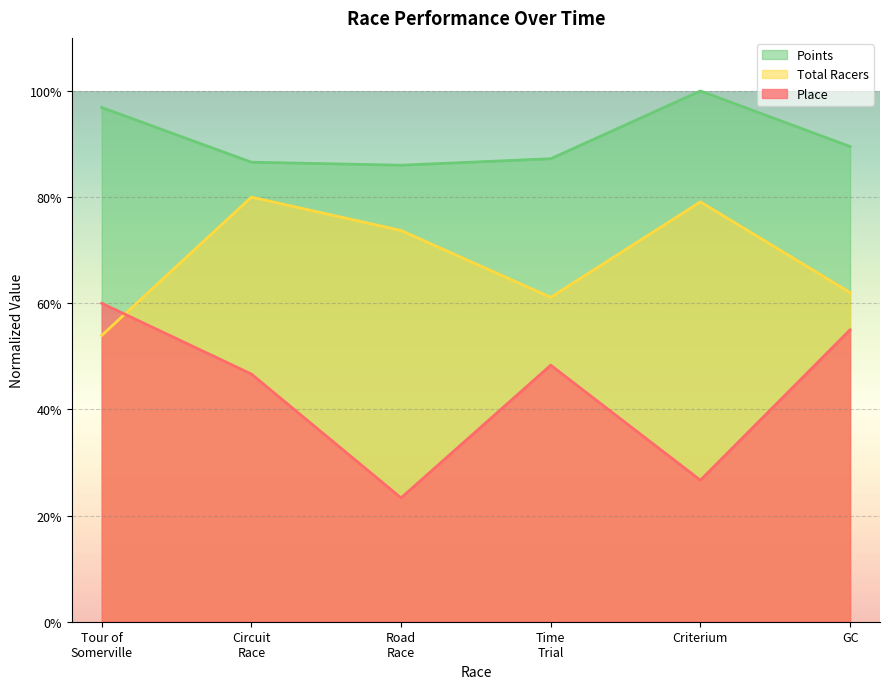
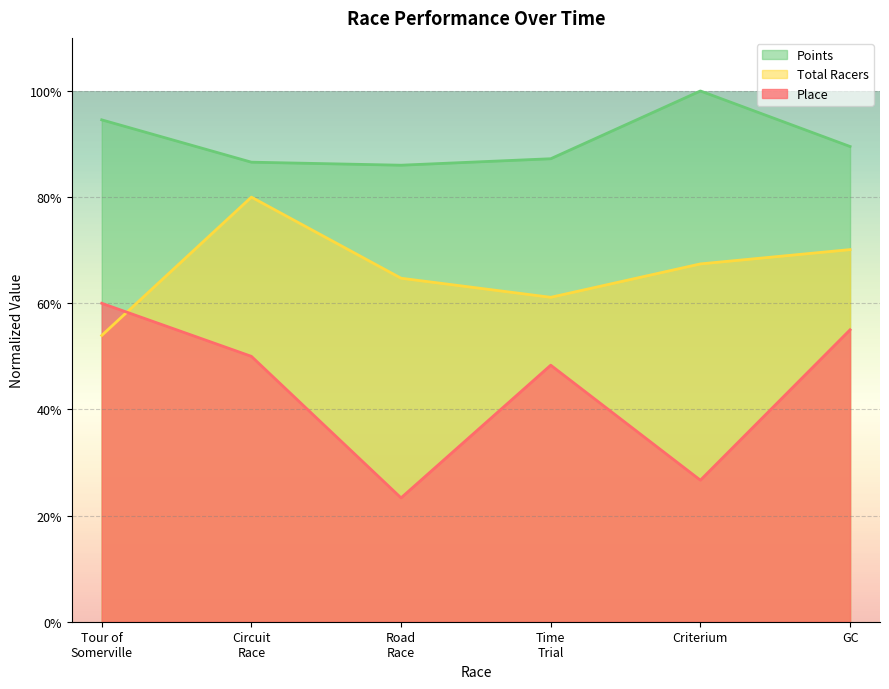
  {
    "Points": {
-     "Tour of Somerville": "97%",
+     "Tour of Somerville": "95%",
      "Circuit Race": "87%",
      "Road Race": "86%",
      "Time Trial": "87%",
      "Criterium": "100%",
      "GC": "90%"
    },
    "Total Racers": {
      "Tour of Somerville": "54%",
      "Circuit Race": "80%",
-     "Road Race": "74%",
+     "Road Race": "65%",
      "Time Trial": "61%",
-     "Criterium": "79%",
-     "GC": "62%"
+     "Criterium": "67%",
+     "GC": "70%"
    },
    "Place": {
      "Tour of Somerville": "60%",
-     "Circuit Race": "47%",
+     "Circuit Race": "50%",
      "Road Race": "23%",
      "Time Trial": "48%",
      "Criterium": "27%",
      "GC": "55%"
    }
  }
